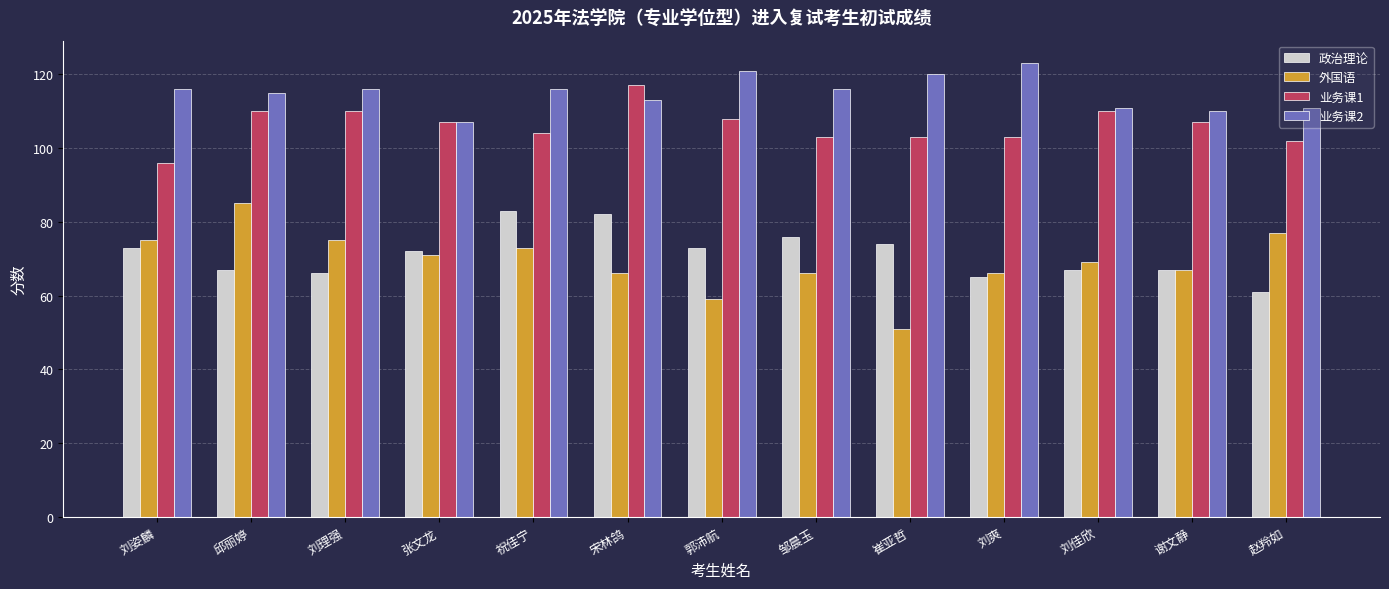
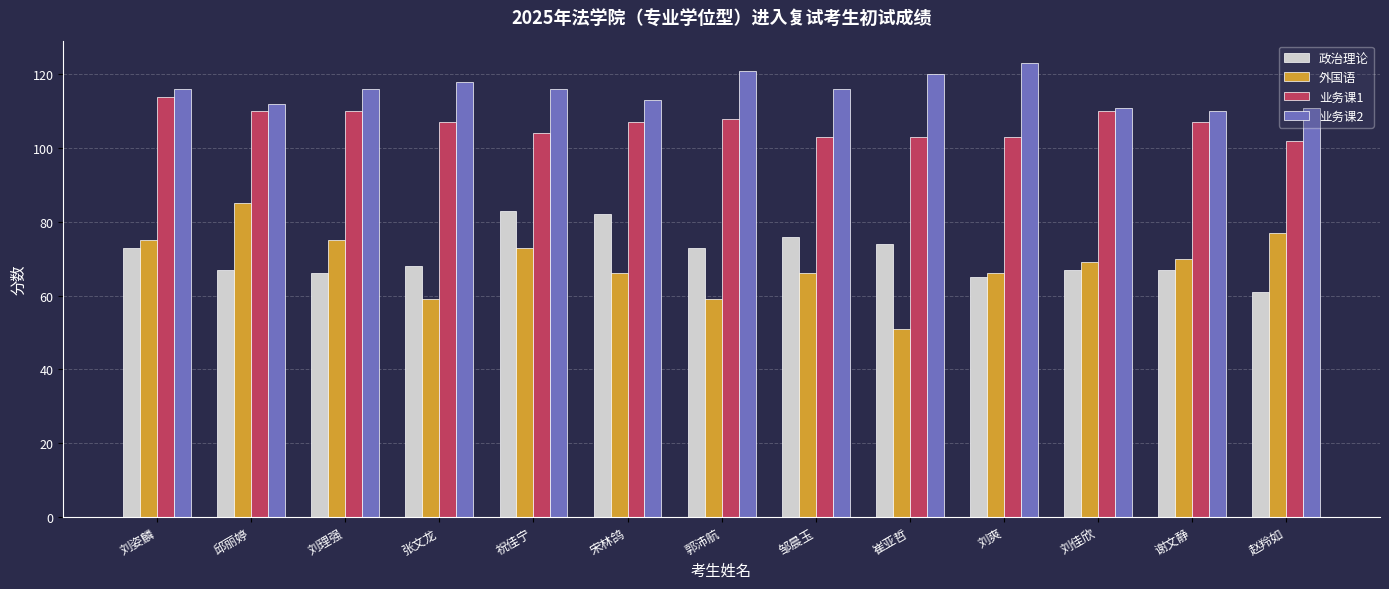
  {
    "政治理论": {
      "刘姿麟": 73,
      "邱丽婷": 67,
      "刘理强": 66,
-     "张文龙": 72,
+     "张文龙": 68,
      "祝佳宁": 83,
      "宋林鸽": 82,
      "郭沛航": 73,
      "邹晨玉": 76,
      "崔亚哲": 74,
      "刘爽": 65,
      "刘佳欣": 67,
      "谢文静": 67,
      "赵羚如": 61
    },
    "外国语": {
      "刘姿麟": 75,
      "邱丽婷": 85,
      "刘理强": 75,
-     "张文龙": 71,
+     "张文龙": 59,
      "祝佳宁": 73,
      "宋林鸽": 66,
      "郭沛航": 59,
      "邹晨玉": 66,
      "崔亚哲": 51,
      "刘爽": 66,
      "刘佳欣": 69,
-     "谢文静": 67,
+     "谢文静": 70,
      "赵羚如": 77
    },
    "业务课1": {
-     "刘姿麟": 96,
+     "刘姿麟": 114,
      "邱丽婷": 110,
      "刘理强": 110,
      "张文龙": 107,
      "祝佳宁": 104,
-     "宋林鸽": 117,
+     "宋林鸽": 107,
      "郭沛航": 108,
      "邹晨玉": 103,
      "崔亚哲": 103,
      "刘爽": 103,
      "刘佳欣": 110,
      "谢文静": 107,
      "赵羚如": 102
    },
    "业务课2": {
      "刘姿麟": 116,
-     "邱丽婷": 115,
+     "邱丽婷": 112,
      "刘理强": 116,
-     "张文龙": 107,
+     "张文龙": 118,
      "祝佳宁": 116,
      "宋林鸽": 113,
      "郭沛航": 121,
      "邹晨玉": 116,
      "崔亚哲": 120,
      "刘爽": 123,
      "刘佳欣": 111,
      "谢文静": 110
    }
  }
